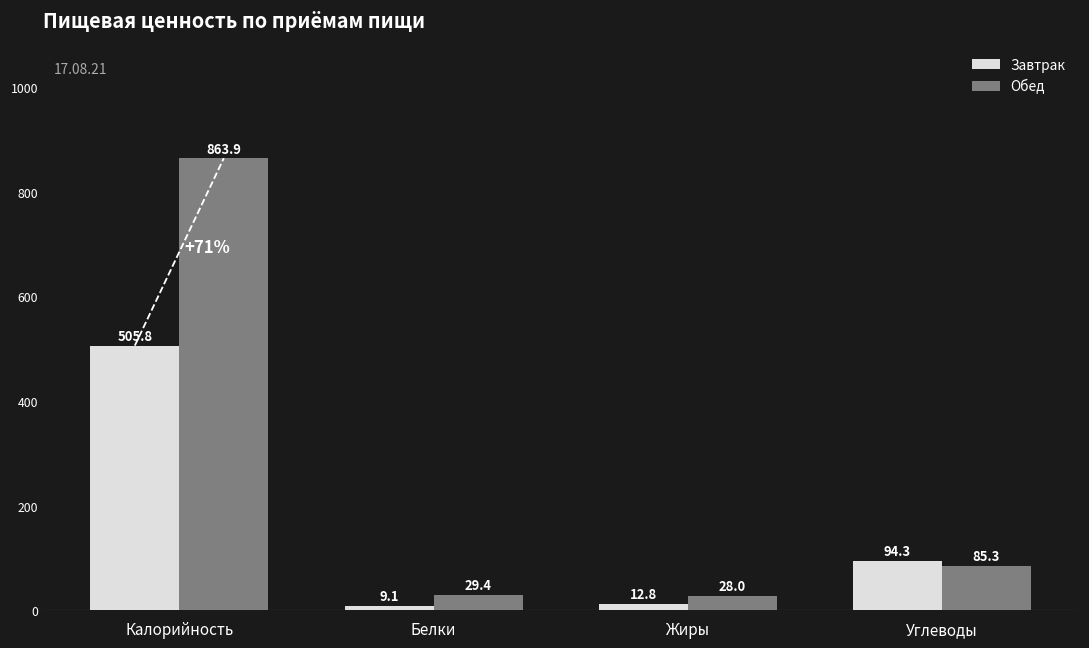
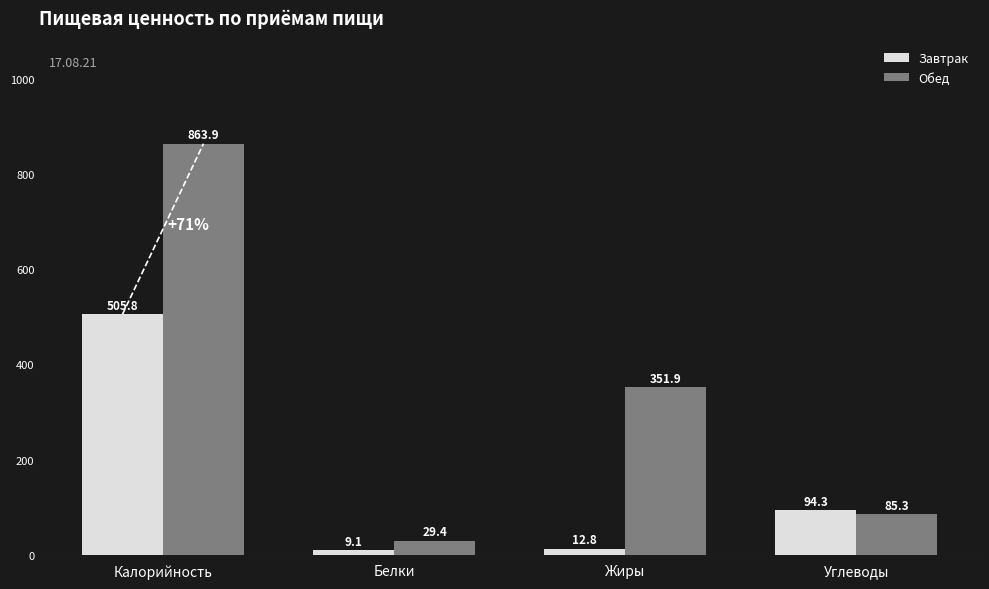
  {
    "Обед": {
      "Калорийность": 863.9,
      "Белки": 29.4,
-     "Жиры": 28.0,
+     "Жиры": 351.9,
      "Углеводы": 85.3
    }
  }
